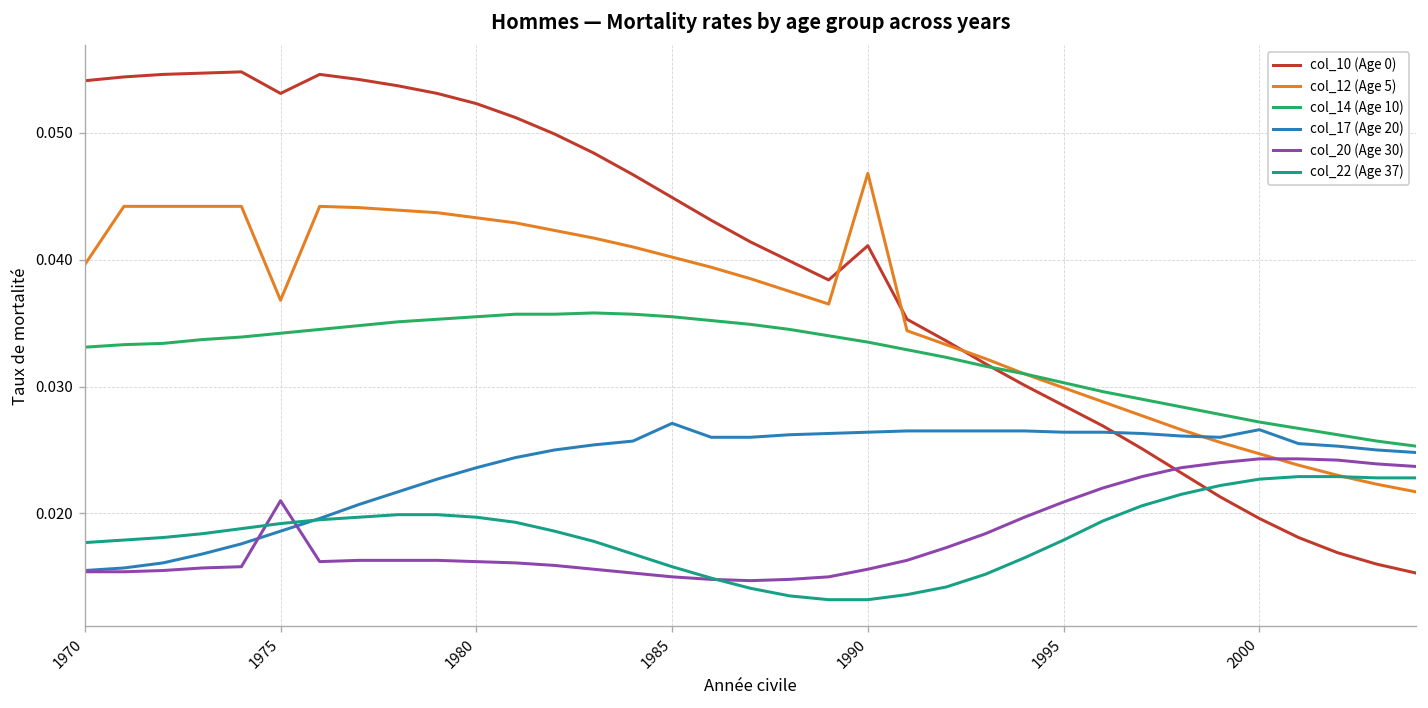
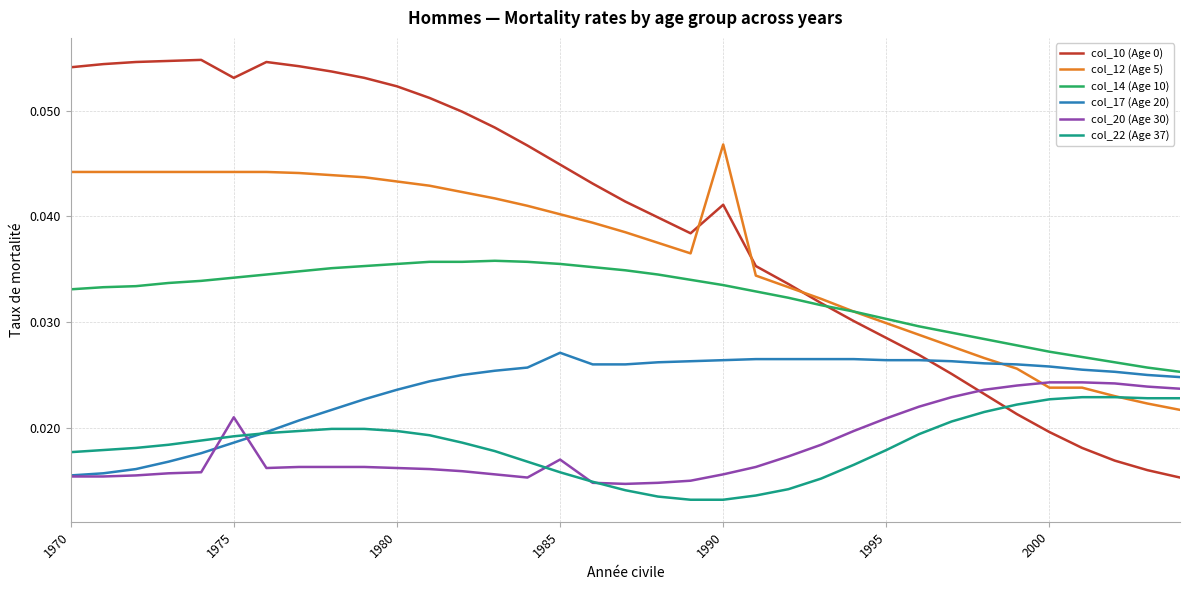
  {
    "col_10 (Age 0)": {
      "1970": 0.0541,
      "1975": 0.0531,
      "1980": 0.0523,
      "1985": 0.0449,
      "1990": 0.0411,
      "1995": 0.0285,
      "2000": 0.0196
    },
    "col_12 (Age 5)": {
-     "1970": 0.0396,
-     "1975": 0.0368,
+     "1970": 0.0442,
+     "1975": 0.0442,
      "1980": 0.0433,
      "1985": 0.0402,
      "1990": 0.0468,
      "1995": 0.0299,
-     "2000": 0.0247
+     "2000": 0.0238
    },
    "col_17 (Age 20)": {
      "1975": 0.0186,
      "1980": 0.0236,
      "1985": 0.0271,
      "1990": 0.0264,
      "1995": 0.0264,
-     "2000": 0.0266
+     "2000": 0.0258
    },
    "col_20 (Age 30)": {
      "1975": 0.021,
      "1980": 0.016,
-     "1985": 0.015,
+     "1985": 0.017,
      "1990": 0.0156,
      "1995": 0.021,
      "2000": 0.0243
    }
  }
